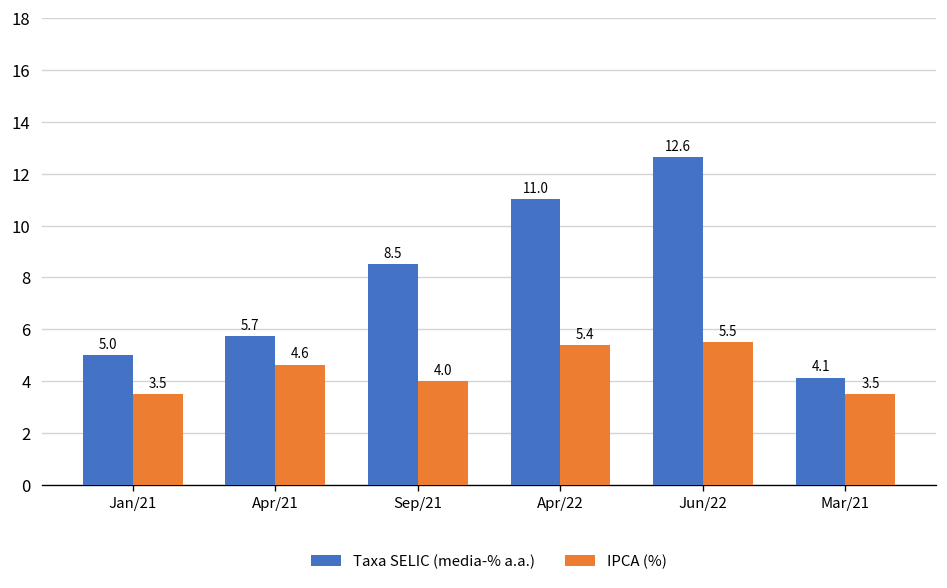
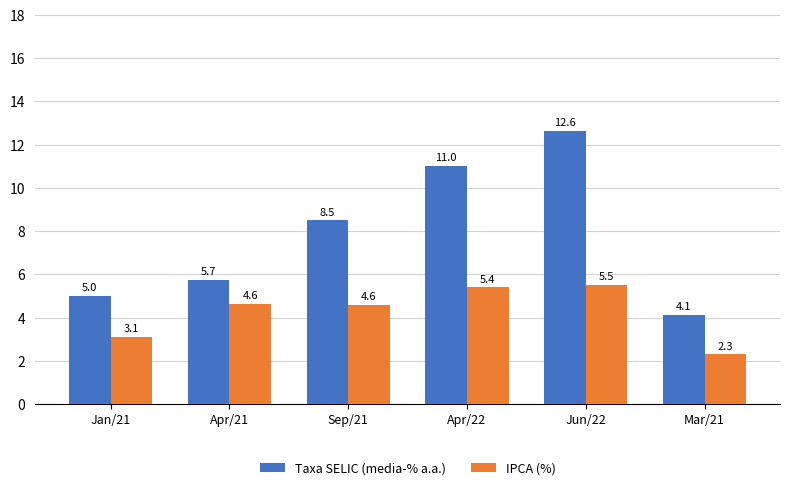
  {
    "Taxa SELIC (media-% a.a.)": {
      "Jan/21": 5.0,
      "Apr/21": 5.7,
      "Sep/21": 8.5,
      "Apr/22": 11.0,
      "Jun/22": 12.6,
      "Mar/21": 4.1
    },
    "IPCA (%)": {
-     "Jan/21": 3.5,
+     "Jan/21": 3.1,
      "Apr/21": 4.6,
-     "Sep/21": 4.0,
+     "Sep/21": 4.6,
      "Apr/22": 5.4,
      "Jun/22": 5.5,
-     "Mar/21": 3.5
+     "Mar/21": 2.3
    }
  }
